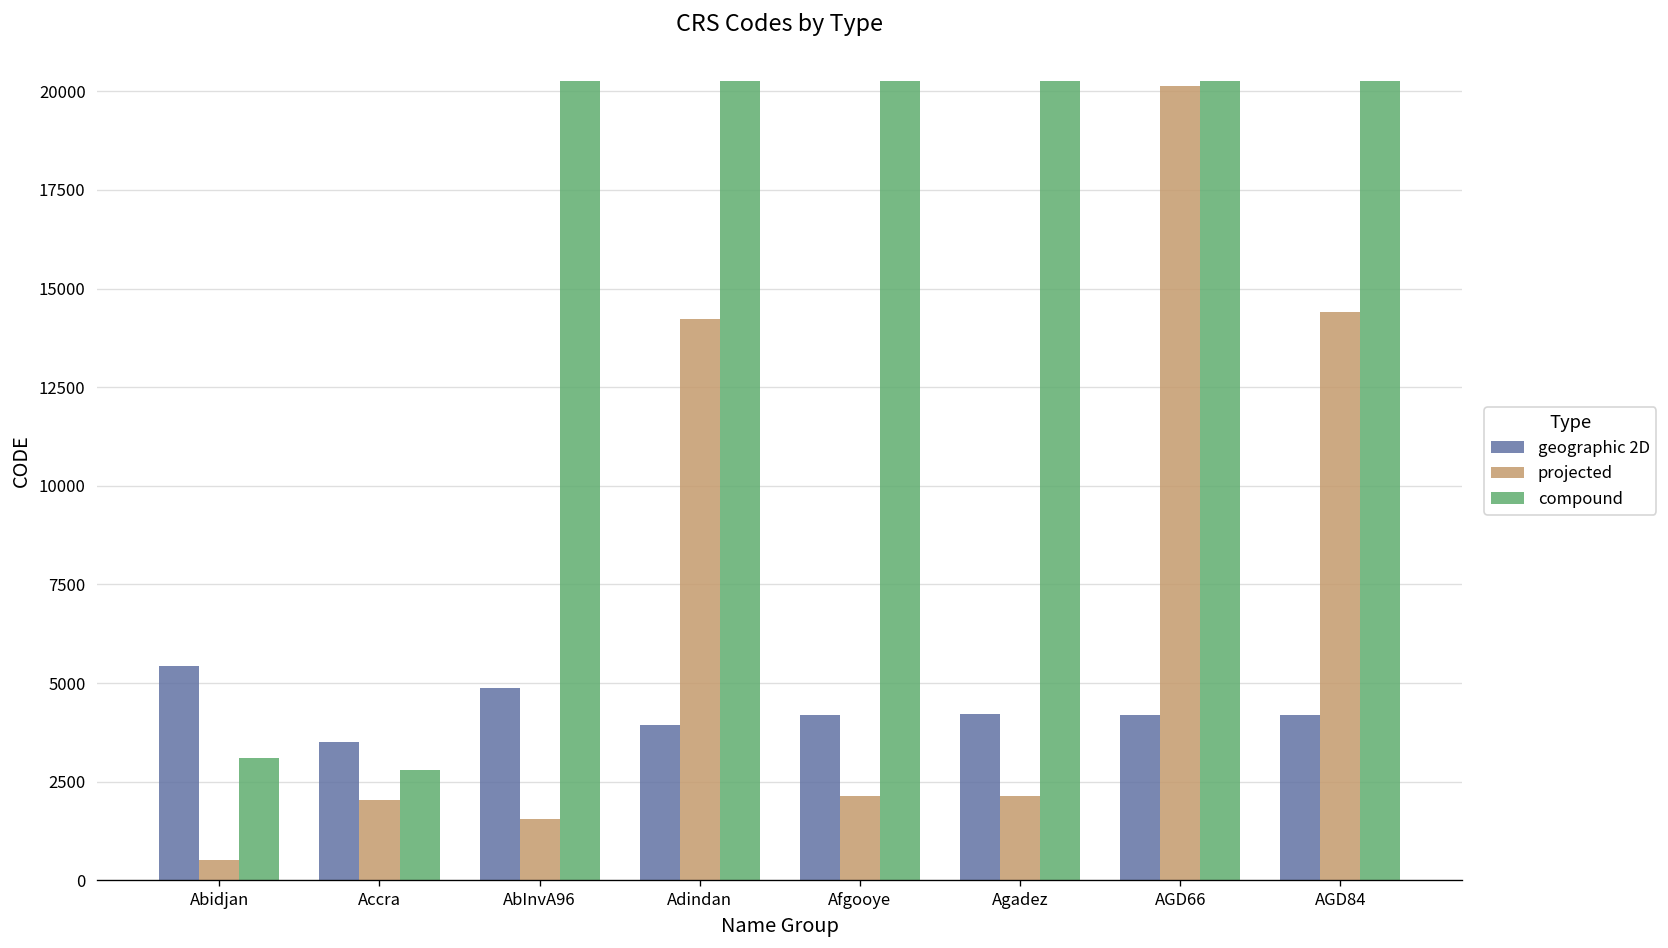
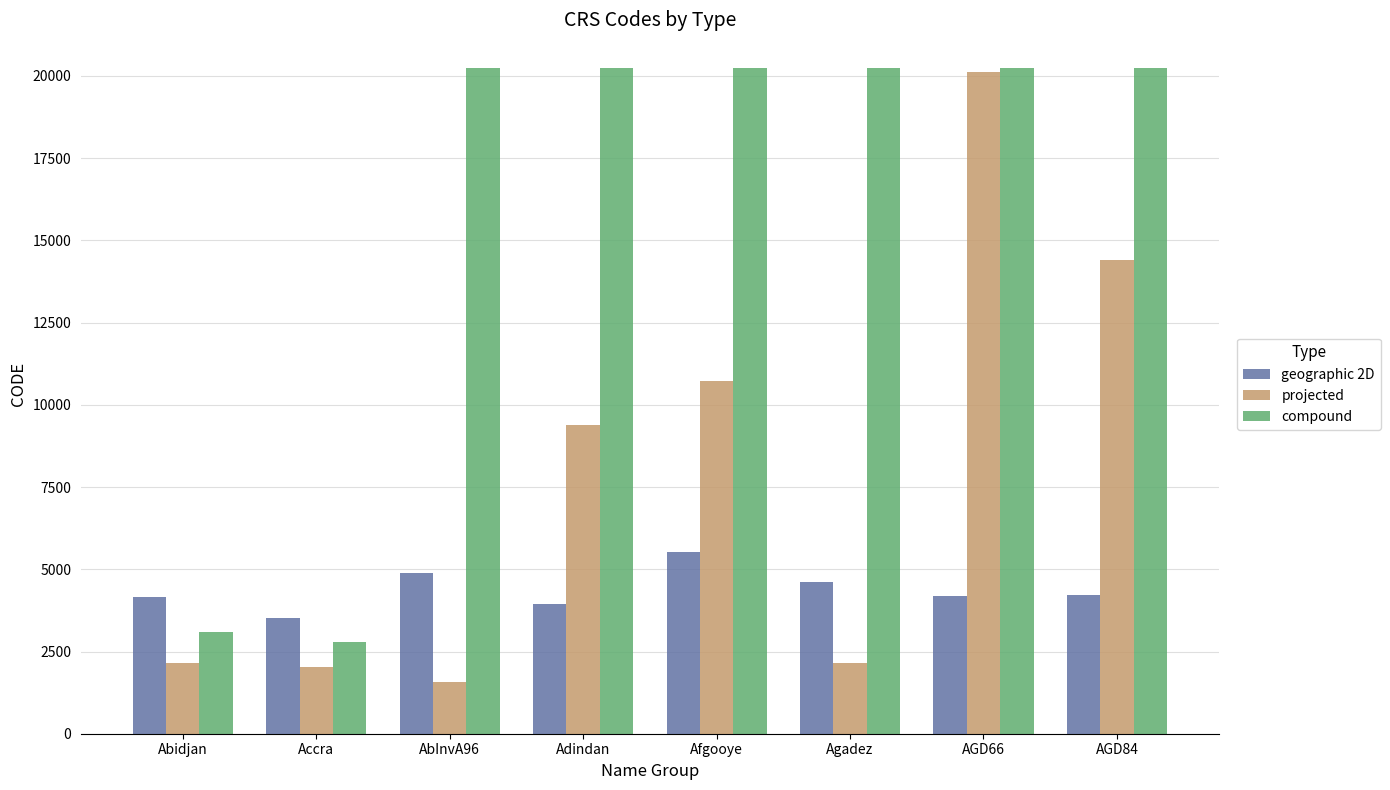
  {
    "geographic 2D": {
-     "Abidjan": 5400,
+     "Abidjan": 4100,
      "Accra": 3500,
      "AbInvA96": 4900,
      "Adindan": 3900,
-     "Afgooye": 4200,
-     "Agadez": 4200,
+     "Afgooye": 5500,
+     "Agadez": 4600,
      "AGD66": 4200,
      "AGD84": 4200
    },
    "projected": {
-     "Abidjan": 500,
+     "Abidjan": 2200,
      "Accra": 2000,
      "AbInvA96": 1600,
-     "Adindan": 14200,
-     "Afgooye": 2100,
+     "Adindan": 9400,
+     "Afgooye": 10700,
      "Agadez": 2100,
      "AGD66": 20100,
      "AGD84": 14400
    },
    "compound": {
      "Abidjan": 3100,
      "Accra": 2800,
      "AbInvA96": 20200,
      "Adindan": 20300,
      "Afgooye": 20300,
      "Agadez": 20300,
      "AGD66": 20300,
      "AGD84": 20300
    }
  }
